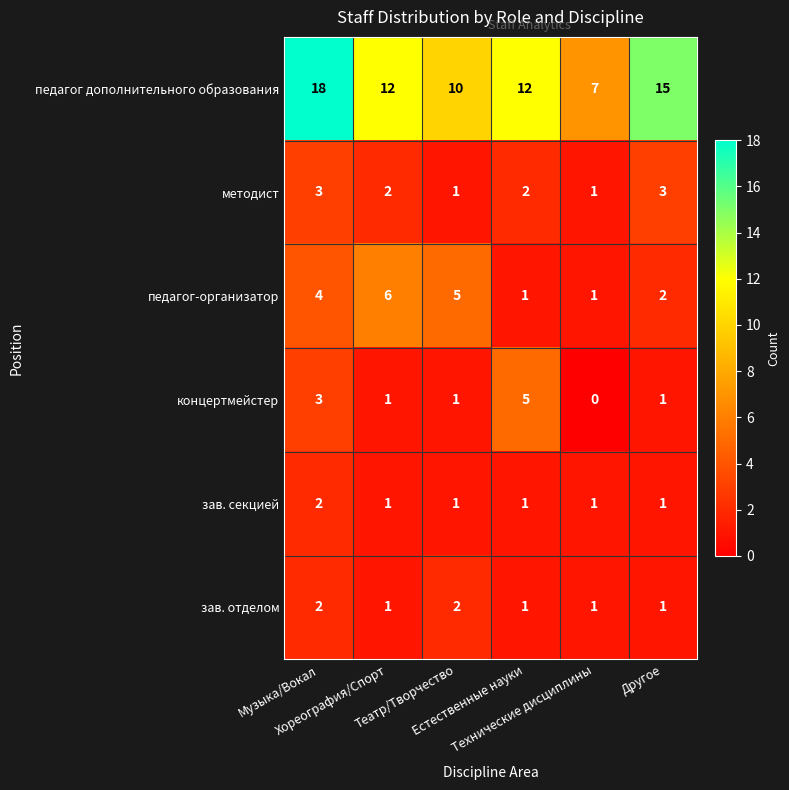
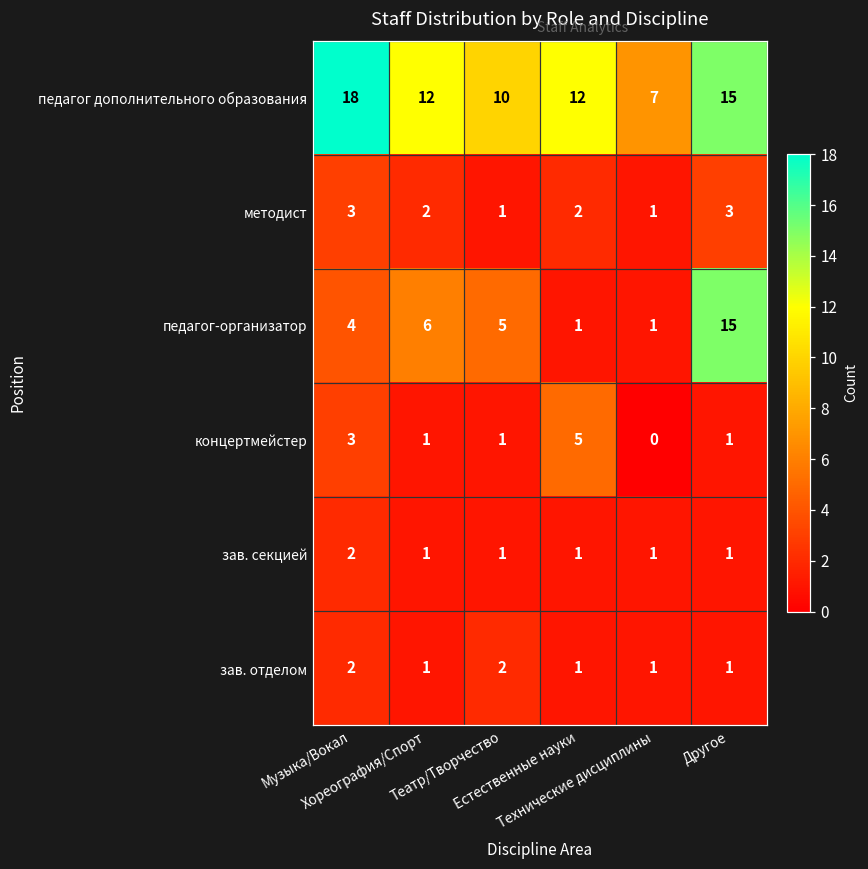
  {
    "педагог дополнительного образования": {
      "Музыка/Вокал": 18,
      "Хореография/Спорт": 12,
      "Театр/Творчество": 10,
      "Естественные науки": 12,
      "Технические дисциплины": 7,
      "Другое": 15
    },
    "методист": {
      "Музыка/Вокал": 3,
      "Хореография/Спорт": 2,
      "Театр/Творчество": 1,
      "Естественные науки": 2,
      "Технические дисциплины": 1,
      "Другое": 3
    },
    "педагог-организатор": {
      "Музыка/Вокал": 4,
      "Хореография/Спорт": 6,
      "Театр/Творчество": 5,
      "Естественные науки": 1,
      "Технические дисциплины": 1,
-     "Другое": 2
+     "Другое": 15
    },
    "концертмейстер": {
      "Музыка/Вокал": 3,
      "Хореография/Спорт": 1,
      "Театр/Творчество": 1,
      "Естественные науки": 5,
      "Технические дисциплины": 0,
      "Другое": 1
    },
    "зав. секцией": {
      "Музыка/Вокал": 2,
      "Хореография/Спорт": 1,
      "Театр/Творчество": 1,
      "Естественные науки": 1,
      "Технические дисциплины": 1,
      "Другое": 1
    },
    "зав. отделом": {
      "Музыка/Вокал": 2,
      "Хореография/Спорт": 1,
      "Театр/Творчество": 2,
      "Естественные науки": 1,
      "Технические дисциплины": 1,
      "Другое": 1
    }
  }
